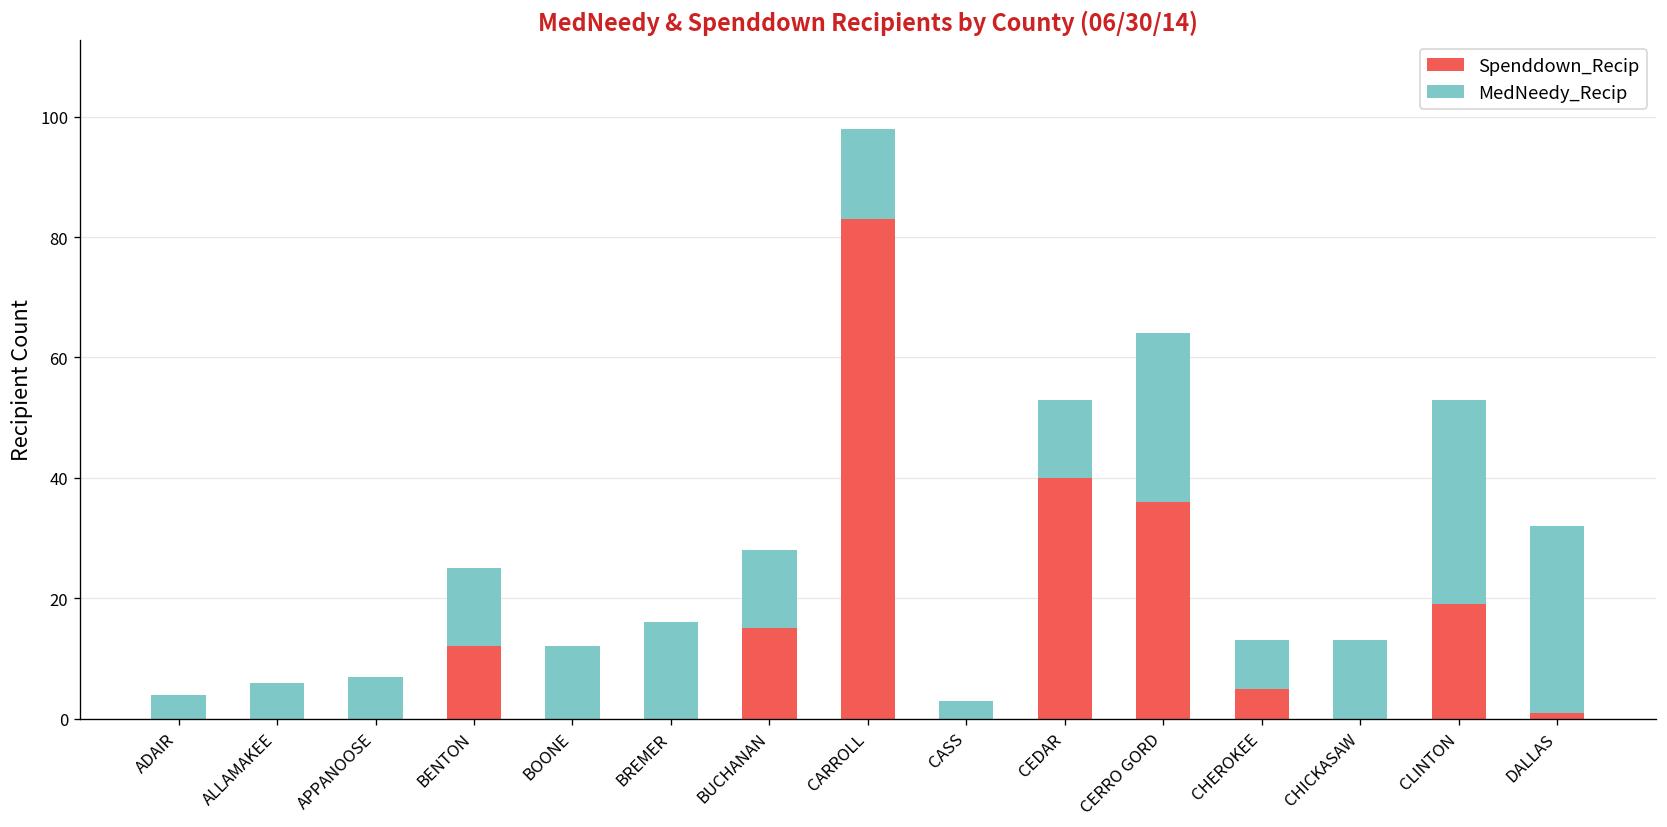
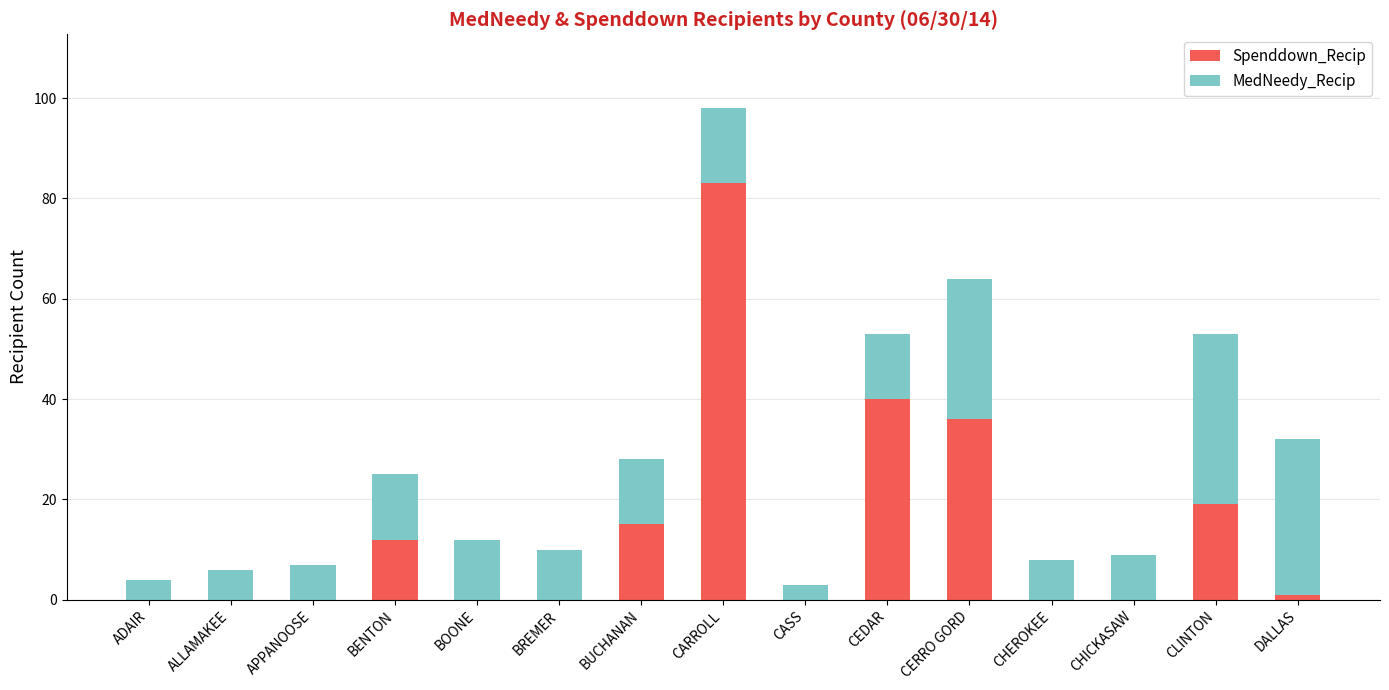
  {
    "Spenddown_Recip": {
      "ADAIR": 0,
      "ALLAMAKEE": 0,
      "APPANOOSE": 0,
      "BENTON": 12,
      "BOONE": 0,
      "BREMER": 0,
      "BUCHANAN": 15,
      "CARROLL": 83,
      "CASS": 0,
      "CEDAR": 40,
      "CERRO GORD": 36,
-     "CHEROKEE": 5,
+     "CHEROKEE": 0,
      "CHICKASAW": 0,
      "CLINTON": 19,
      "DALLAS": 1
    },
    "MedNeedy_Recip": {
      "ADAIR": 4,
      "ALLAMAKEE": 6,
      "APPANOOSE": 7,
      "BENTON": 13,
      "BOONE": 12,
-     "BREMER": 16,
+     "BREMER": 10,
      "BUCHANAN": 13,
      "CARROLL": 15,
      "CASS": 3,
      "CEDAR": 13,
      "CERRO GORD": 28,
      "CHEROKEE": 8,
-     "CHICKASAW": 13,
+     "CHICKASAW": 9,
      "CLINTON": 34,
      "DALLAS": 31
    }
  }
